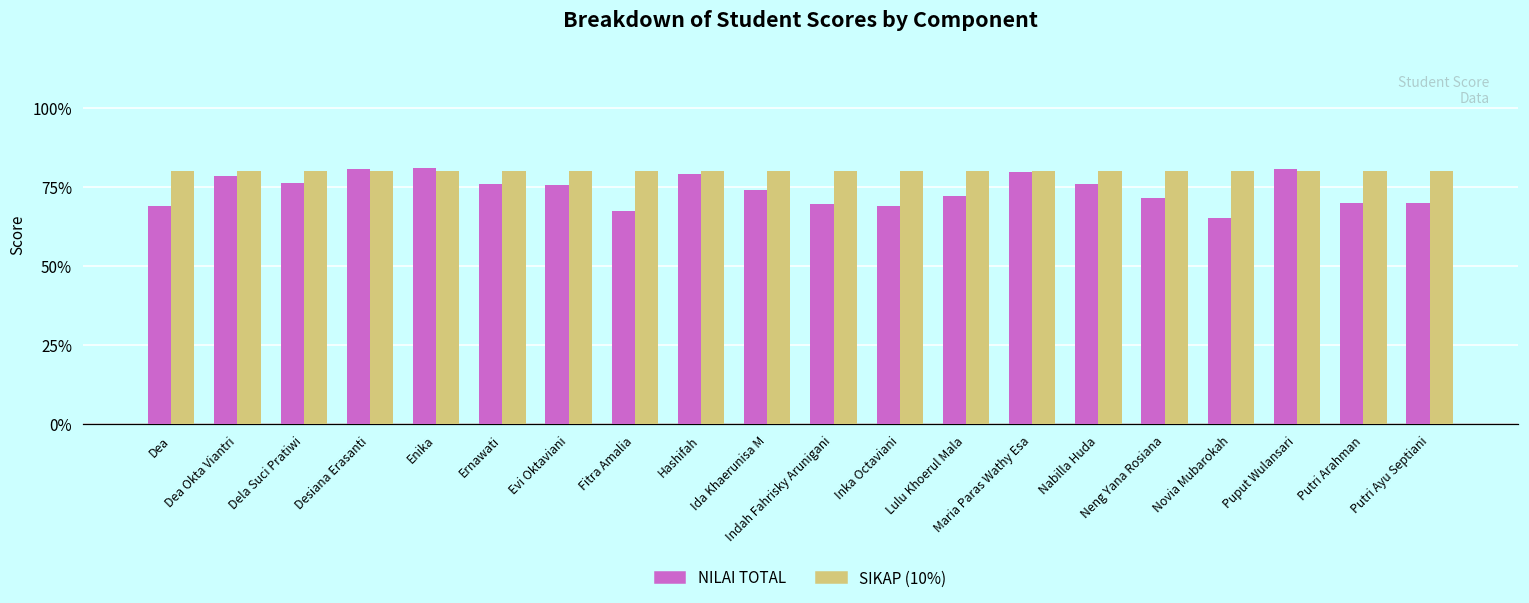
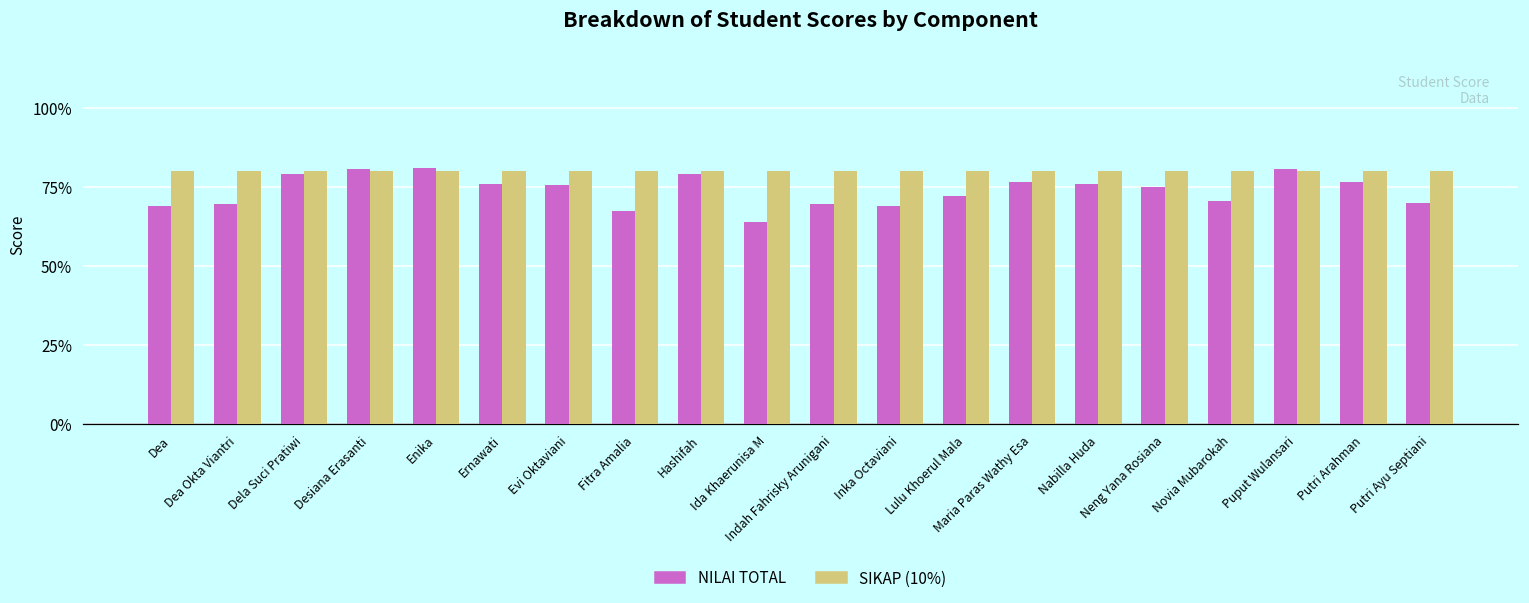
  {
    "NILAI TOTAL": {
      "Dea": "69%",
-     "Dea Okta Viantri": "79%",
-     "Dela Suci Pratiwi": "76%",
+     "Dea Okta Viantri": "70%",
+     "Dela Suci Pratiwi": "79%",
      "Desiana Erasanti": "81%",
      "Enika": "81%",
      "Ernawati": "76%",
      "Evi Oktaviani": "76%",
      "Fitra Amalia": "67%",
      "Hashifah": "79%",
-     "Ida Khaerunisa M": "74%",
+     "Ida Khaerunisa M": "64%",
      "Indah Fahrisky Arunigani": "70%",
      "Inka Octaviani": "69%",
      "Lulu Khoerul Mala": "72%",
-     "Maria Paras Wathy Esa": "80%",
+     "Maria Paras Wathy Esa": "77%",
      "Nabilla Huda": "76%",
-     "Neng Yana Rosiana": "71%",
-     "Novia Mubarokah": "65%",
+     "Neng Yana Rosiana": "75%",
+     "Novia Mubarokah": "70%",
      "Puput Wulansari": "81%",
-     "Putri Arahman": "70%",
+     "Putri Arahman": "77%",
      "Putri Ayu Septiani": "70%"
    },
    "SIKAP (10%)": {
      "Dea": "80%",
      "Dea Okta Viantri": "80%",
      "Dela Suci Pratiwi": "80%",
      "Desiana Erasanti": "80%",
      "Enika": "80%",
      "Ernawati": "80%",
      "Evi Oktaviani": "80%",
      "Fitra Amalia": "80%",
      "Hashifah": "80%",
      "Ida Khaerunisa M": "80%",
      "Indah Fahrisky Arunigani": "80%",
      "Inka Octaviani": "80%",
      "Lulu Khoerul Mala": "80%",
      "Maria Paras Wathy Esa": "80%",
      "Nabilla Huda": "80%",
      "Neng Yana Rosiana": "80%",
      "Novia Mubarokah": "80%",
      "Puput Wulansari": "80%",
      "Putri Arahman": "80%",
      "Putri Ayu Septiani": "80%"
    }
  }
